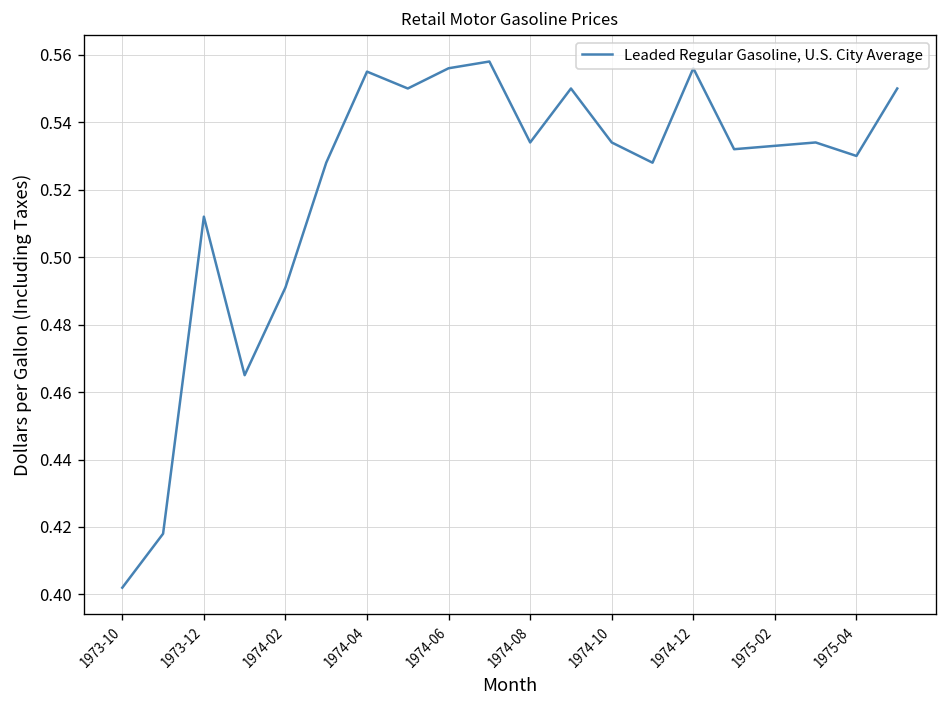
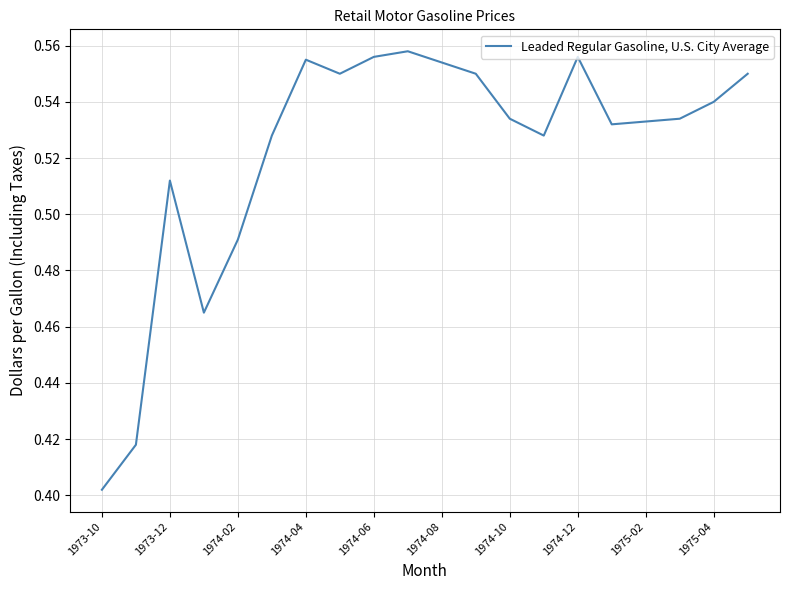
  {
    "1973-10": 0.402,
    "1973-12": 0.512,
    "1974-02": 0.491,
    "1974-04": 0.555,
    "1974-06": 0.556,
-   "1974-08": 0.534,
+   "1974-08": 0.554,
    "1974-10": 0.534,
    "1975-02": 0.533,
-   "1975-04": 0.53
+   "1975-04": 0.54
  }
